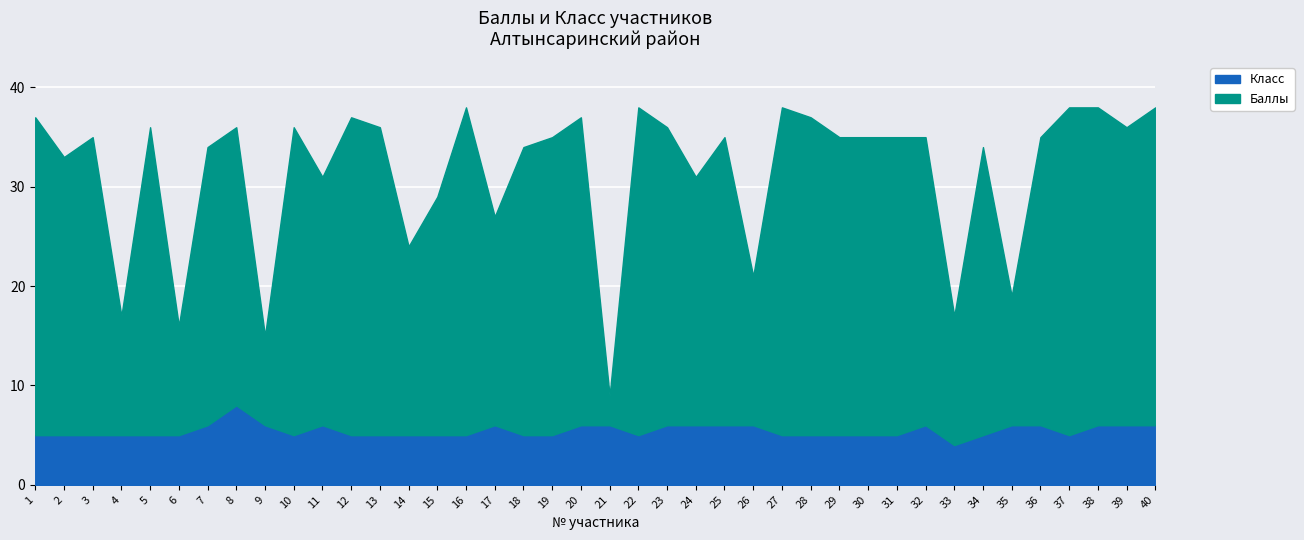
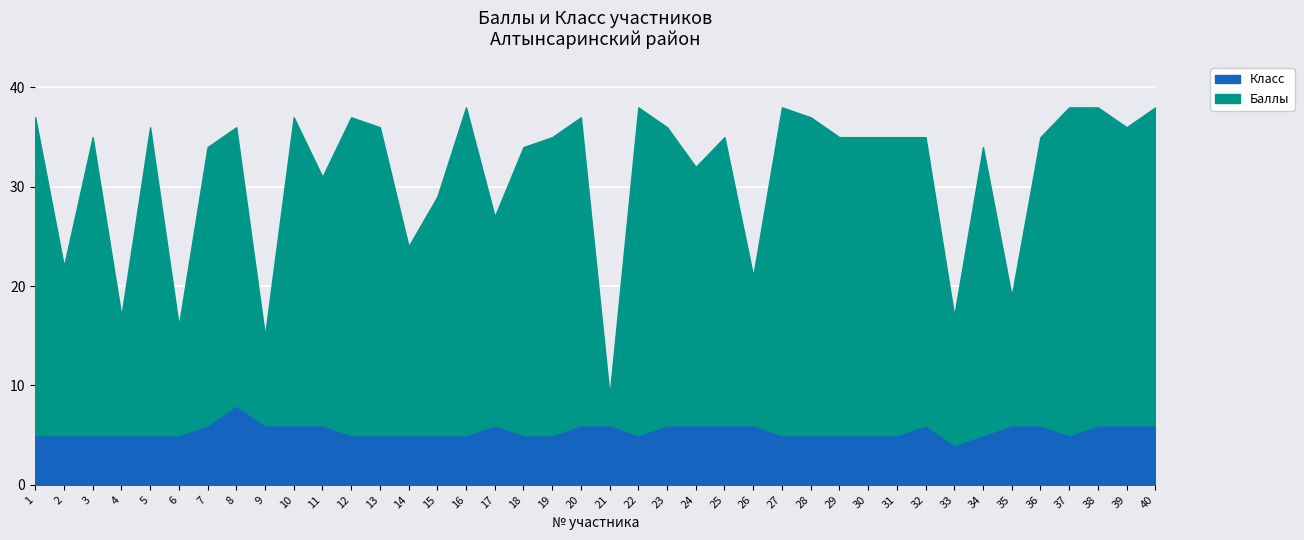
  {
    "Класс": {
-     "10": 5
+     "10": 6
    },
    "Баллы": {
      "1": 32,
-     "2": 28,
+     "2": 17,
      "3": 30,
      "4": 12,
      "5": 31,
      "6": 11,
      "7": 28,
      "8": 28,
      "9": 9,
      "10": 31,
      "11": 25,
      "12": 32,
      "13": 31,
      "14": 19,
      "15": 24,
      "16": 33,
      "17": 21,
      "18": 29,
      "19": 30,
      "20": 31,
      "21": 3,
      "22": 33,
      "23": 30,
-     "24": 25,
+     "24": 26,
      "25": 29,
      "26": 15,
      "27": 33,
      "28": 32,
      "29": 30,
      "30": 30,
      "31": 30,
      "32": 29,
      "33": 13,
      "34": 29,
      "35": 13,
      "36": 29,
      "37": 33,
      "38": 32,
      "39": 30,
      "40": 32
    }
  }
